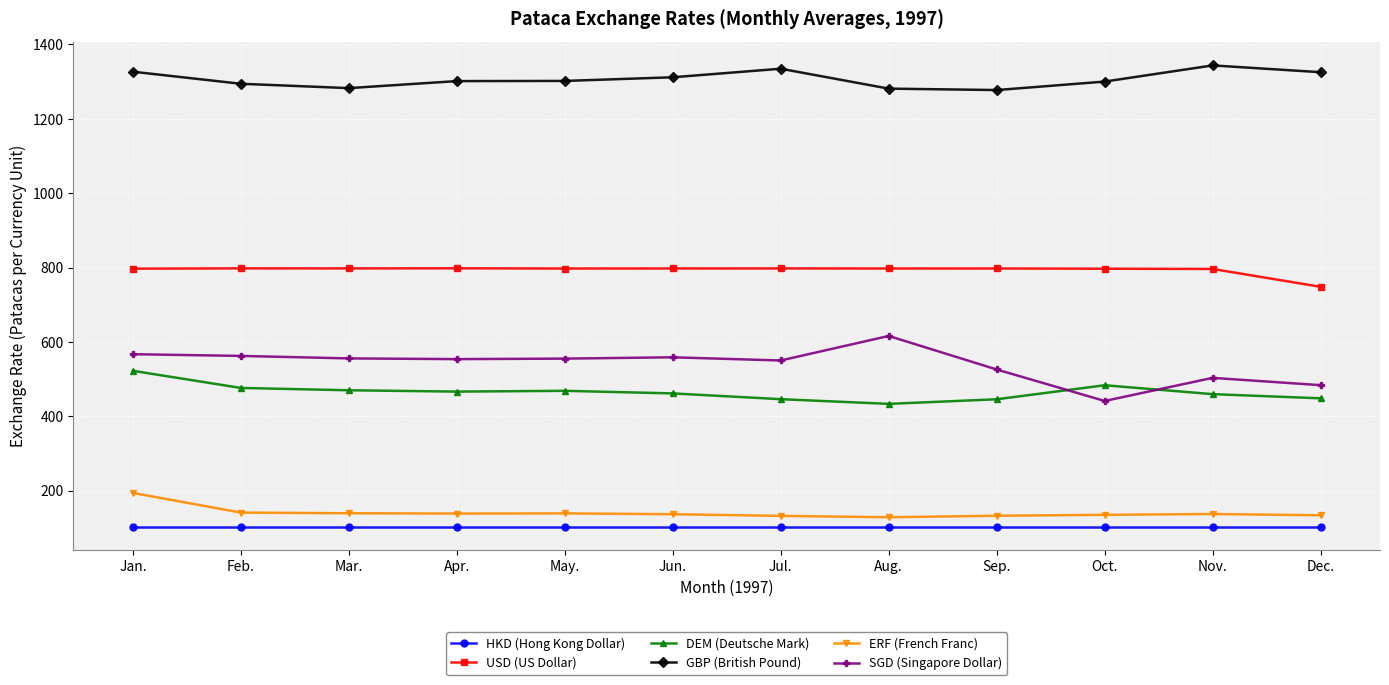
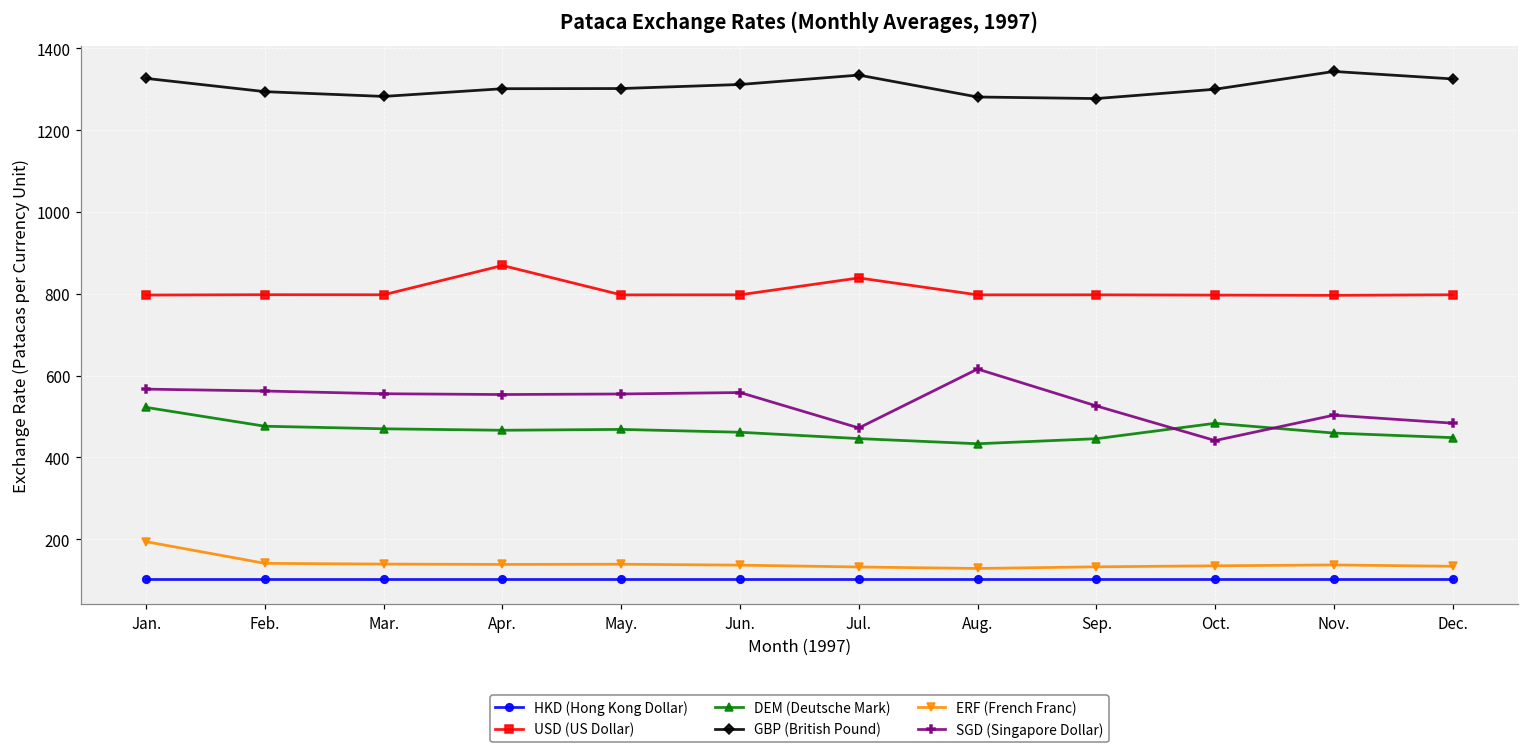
  {
    "HKD (Hong Kong Dollar)": {
      "Jan.": 100,
      "Feb.": 100,
      "Mar.": 100,
      "Apr.": 100,
      "May.": 100,
      "Jun.": 100,
      "Jul.": 100,
      "Aug.": 100,
      "Sep.": 100,
      "Oct.": 100,
      "Nov.": 100,
      "Dec.": 100
    },
    "USD (US Dollar)": {
      "Jan.": 800,
      "Feb.": 800,
      "Mar.": 800,
-     "Apr.": 800,
+     "Apr.": 870,
      "May.": 800,
      "Jun.": 800,
-     "Jul.": 800,
+     "Jul.": 840,
      "Aug.": 800,
      "Sep.": 800,
      "Oct.": 800,
      "Nov.": 800,
-     "Dec.": 750
+     "Dec.": 800
    },
    "DEM (Deutsche Mark)": {
      "Jan.": 520,
      "Feb.": 480,
      "Mar.": 470,
      "Apr.": 470,
      "May.": 470,
      "Jun.": 460,
      "Jul.": 450,
      "Aug.": 430,
      "Sep.": 450,
      "Oct.": 480,
      "Nov.": 460,
      "Dec.": 450
    },
    "GBP (British Pound)": {
      "Jan.": 1330,
      "Feb.": 1290,
      "Mar.": 1280,
      "Apr.": 1300,
      "May.": 1300,
      "Jun.": 1310,
      "Jul.": 1330,
      "Aug.": 1280,
      "Sep.": 1280,
      "Oct.": 1300,
      "Nov.": 1340,
      "Dec.": 1330
    },
    "ERF (French Franc)": {
      "Jan.": 190,
      "Feb.": 140,
      "Mar.": 140,
      "Apr.": 140,
      "May.": 140,
      "Jun.": 140,
      "Jul.": 130,
      "Aug.": 130,
      "Sep.": 130,
      "Oct.": 140,
      "Nov.": 140,
      "Dec.": 130
    },
    "SGD (Singapore Dollar)": {
      "Jan.": 570,
      "Feb.": 560,
      "Mar.": 560,
      "Apr.": 550,
      "May.": 560,
      "Jun.": 560,
-     "Jul.": 550,
+     "Jul.": 470,
      "Aug.": 620,
      "Sep.": 530,
      "Oct.": 440,
      "Nov.": 500,
      "Dec.": 480
    }
  }
